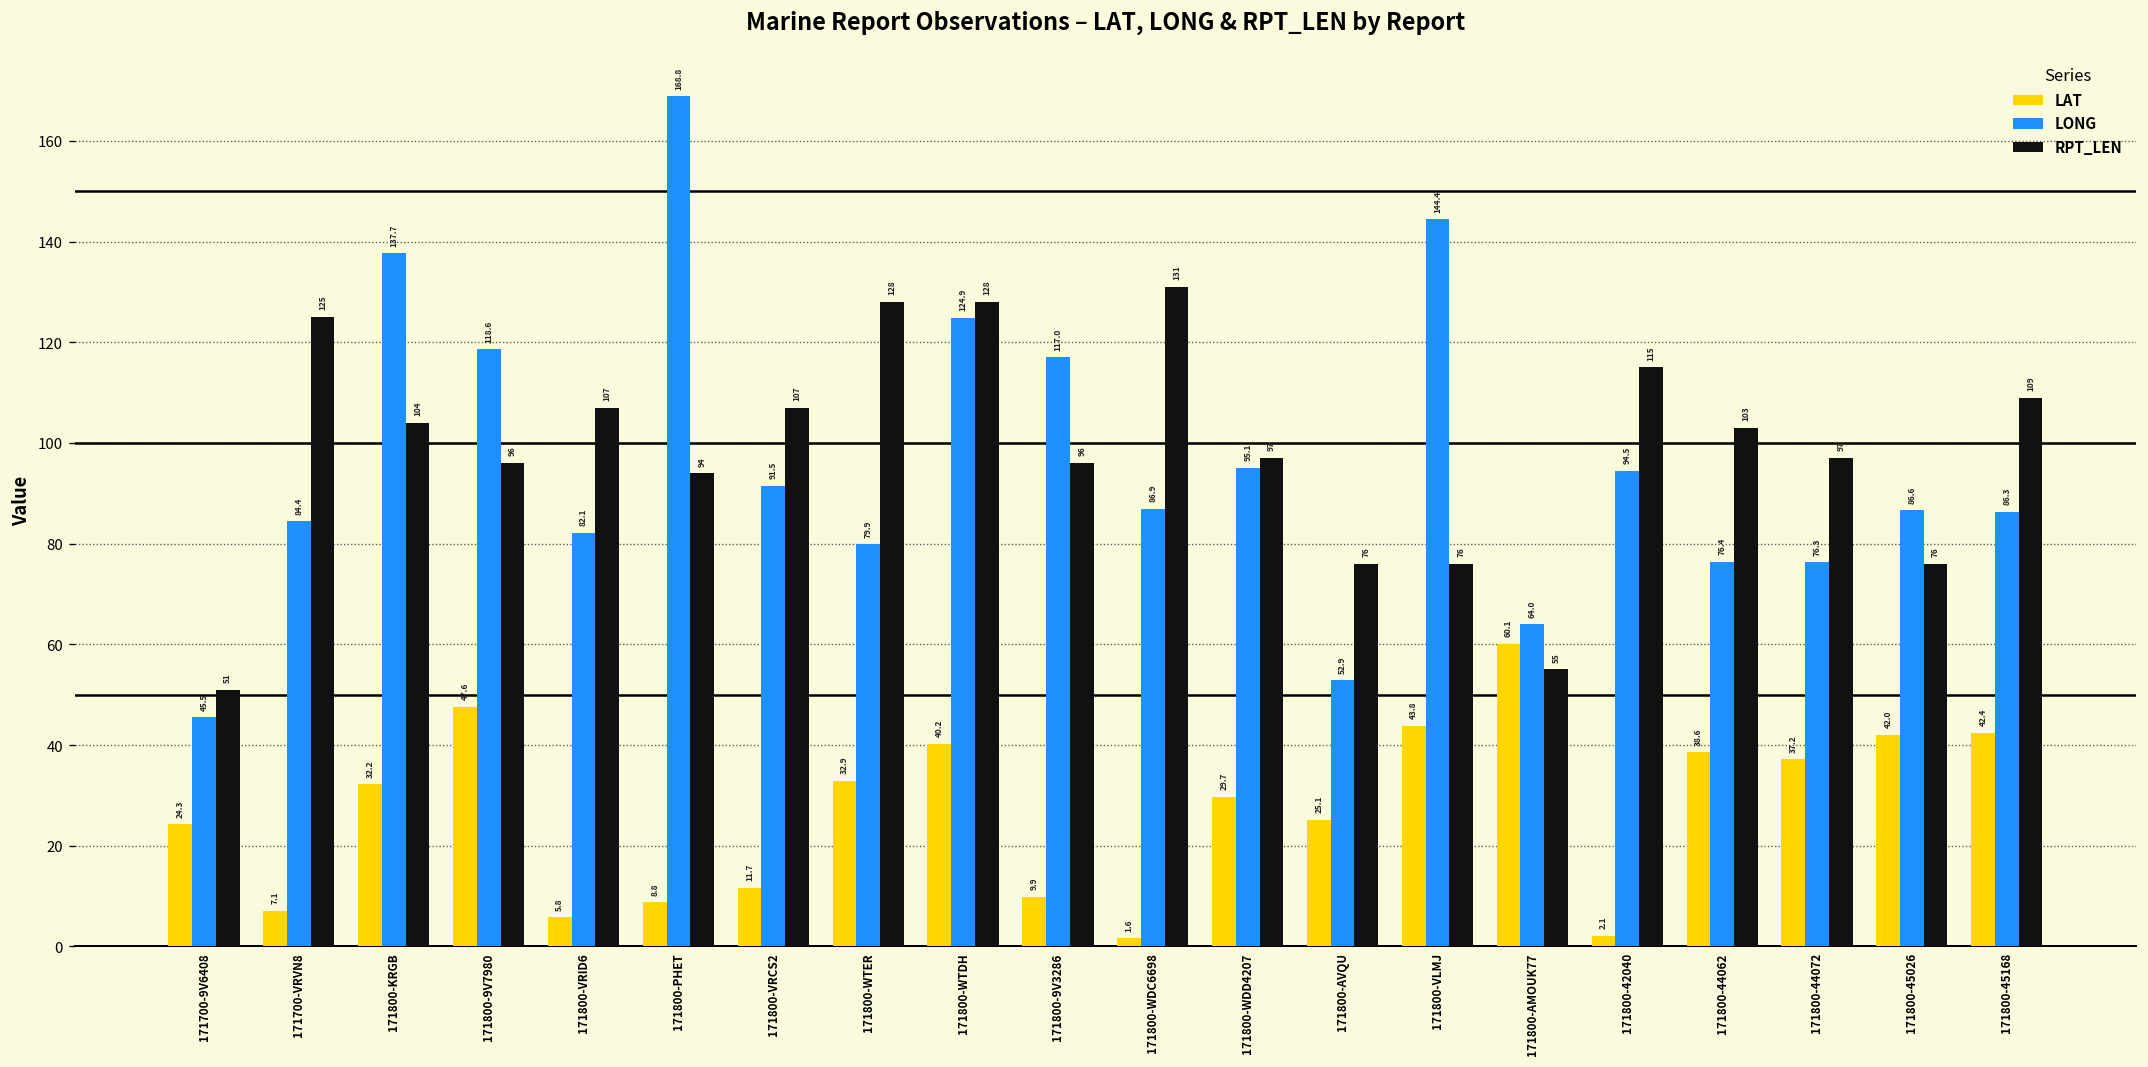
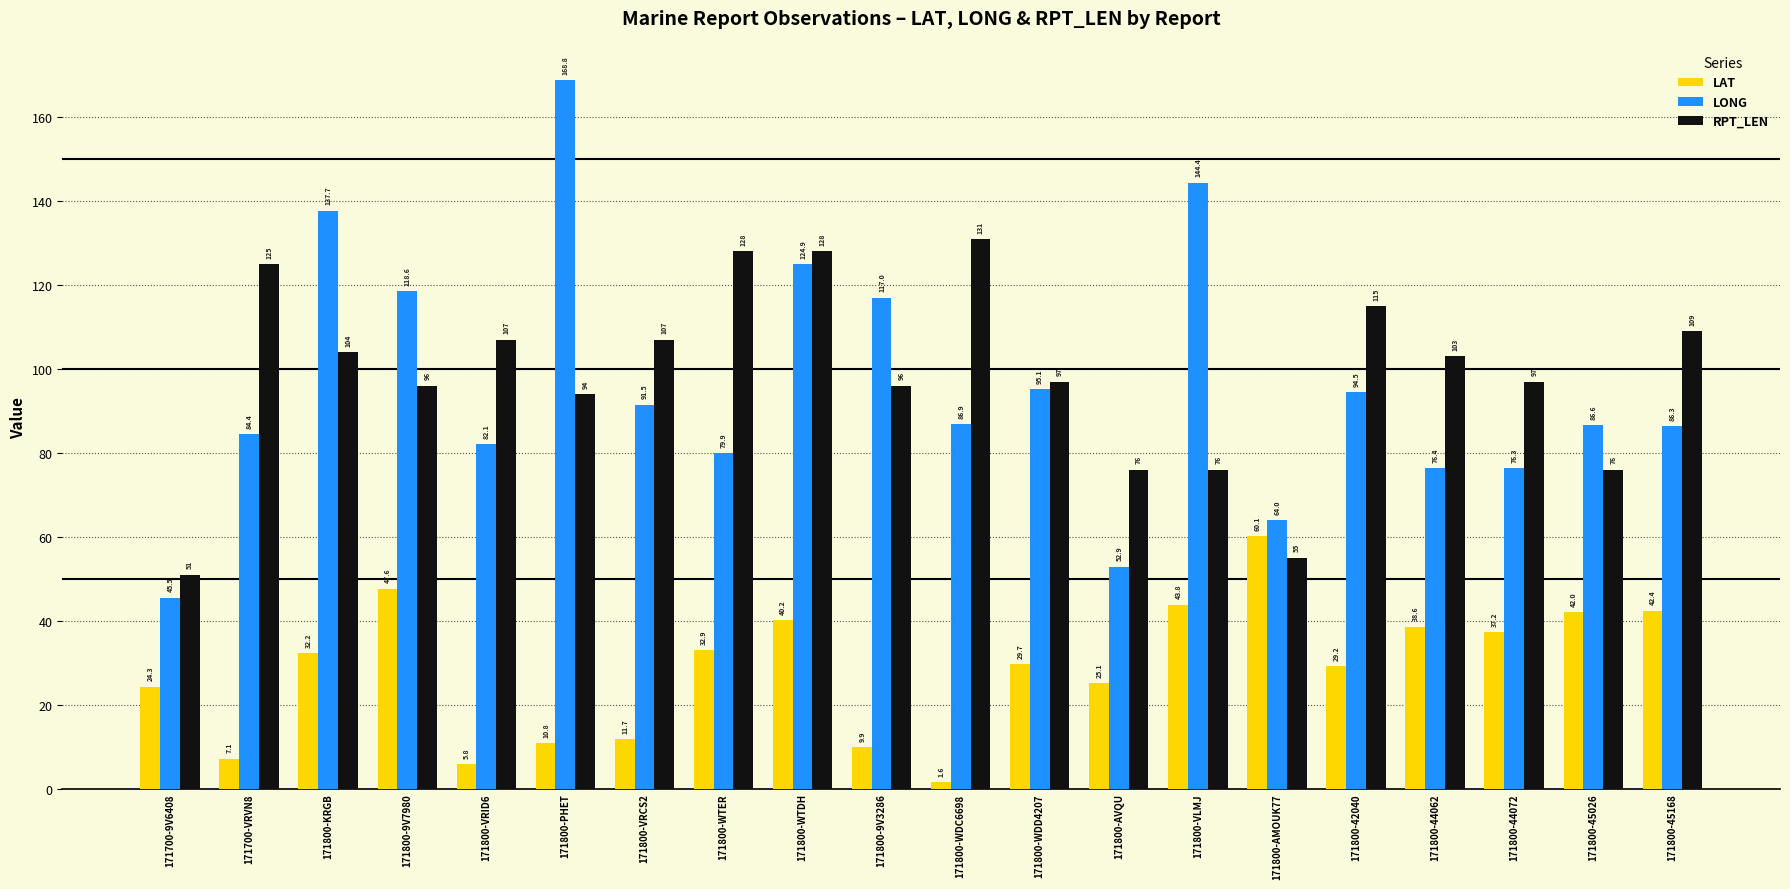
  {
    "LAT": {
      "171700-9V6408": 24.3,
      "171700-VRVN8": 7.1,
      "171800-KRGB": 32.2,
      "171800-9V7980": 47.6,
      "171800-VRID6": 5.8,
-     "171800-PHET": 8.8,
+     "171800-PHET": 10.8,
      "171800-VRCS2": 11.7,
      "171800-WTER": 32.9,
      "171800-WTDH": 40.2,
      "171800-9V3286": 9.9,
      "171800-WDC6698": 1.6,
      "171800-WDD4207": 29.7,
      "171800-AVQU": 25.1,
      "171800-VLMJ": 43.8,
      "171800-AMOUK77": 60.1,
-     "171800-42040": 2.1,
+     "171800-42040": 29.2,
      "171800-44062": 38.6,
      "171800-44072": 37.2,
      "171800-45026": 42.0,
      "171800-45168": 42.4
    },
    "LONG": {
      "171700-9V6408": 45.5,
      "171700-VRVN8": 84.4,
      "171800-KRGB": 137.7,
      "171800-9V7980": 118.6,
      "171800-VRID6": 82.1,
      "171800-PHET": 168.8,
      "171800-VRCS2": 91.5,
      "171800-WTER": 79.9,
      "171800-WTDH": 124.9,
      "171800-9V3286": 117.0,
      "171800-WDC6698": 86.9,
      "171800-WDD4207": 95.1,
      "171800-AVQU": 52.9,
      "171800-VLMJ": 144.4,
      "171800-AMOUK77": 64.0,
      "171800-42040": 94.5,
      "171800-44062": 76.4,
      "171800-44072": 76.3,
      "171800-45026": 86.6,
      "171800-45168": 86.3
    },
    "RPT_LEN": {
      "171700-9V6408": 51,
      "171700-VRVN8": 125,
      "171800-KRGB": 104,
      "171800-9V7980": 96,
      "171800-VRID6": 107,
      "171800-PHET": 94,
      "171800-VRCS2": 107,
      "171800-WTER": 128,
      "171800-WTDH": 128,
      "171800-9V3286": 96,
      "171800-WDC6698": 131,
      "171800-WDD4207": 97,
      "171800-AVQU": 76,
      "171800-VLMJ": 76,
      "171800-AMOUK77": 55,
      "171800-42040": 115,
      "171800-44062": 103,
      "171800-44072": 97,
      "171800-45026": 76,
      "171800-45168": 109
    }
  }
